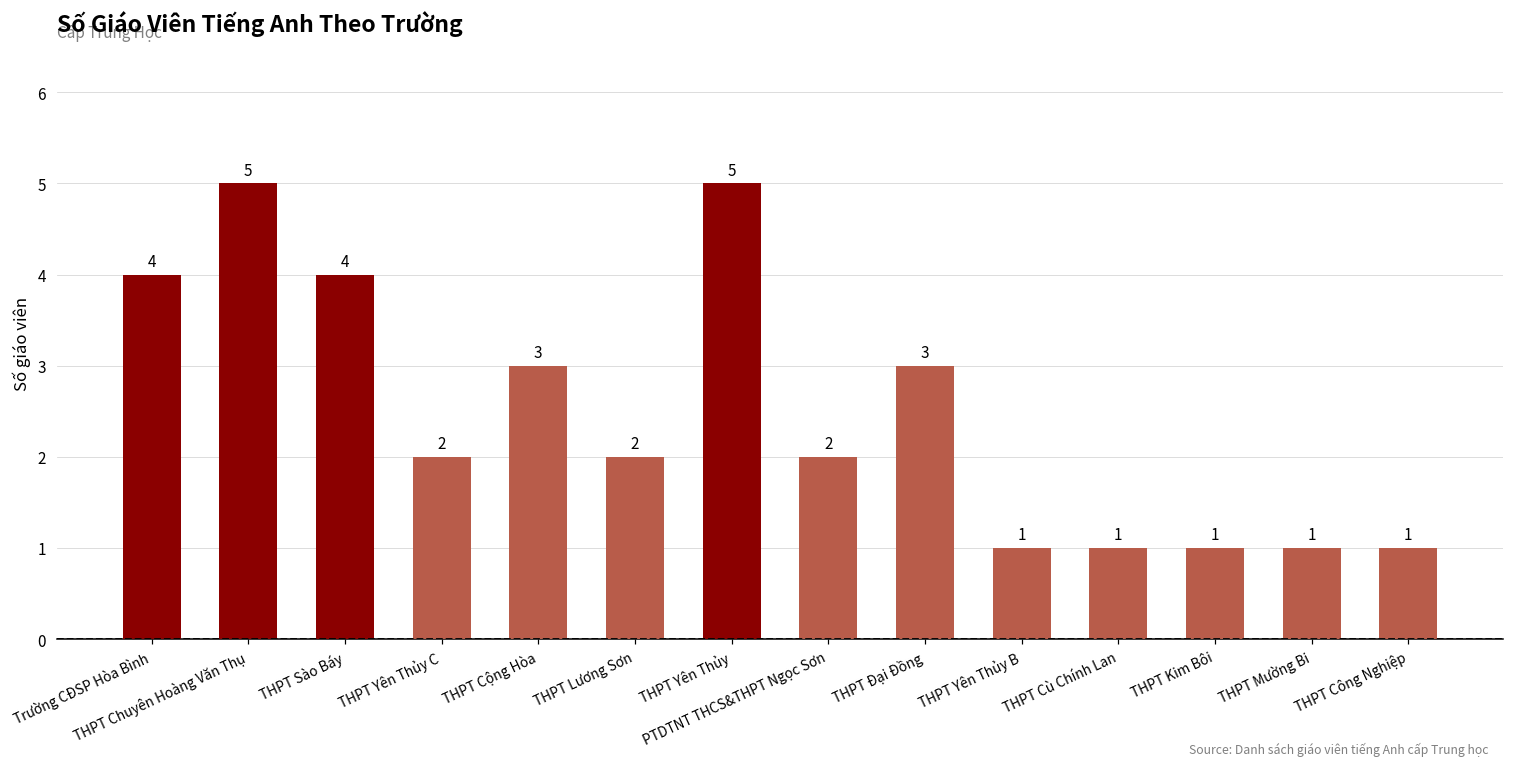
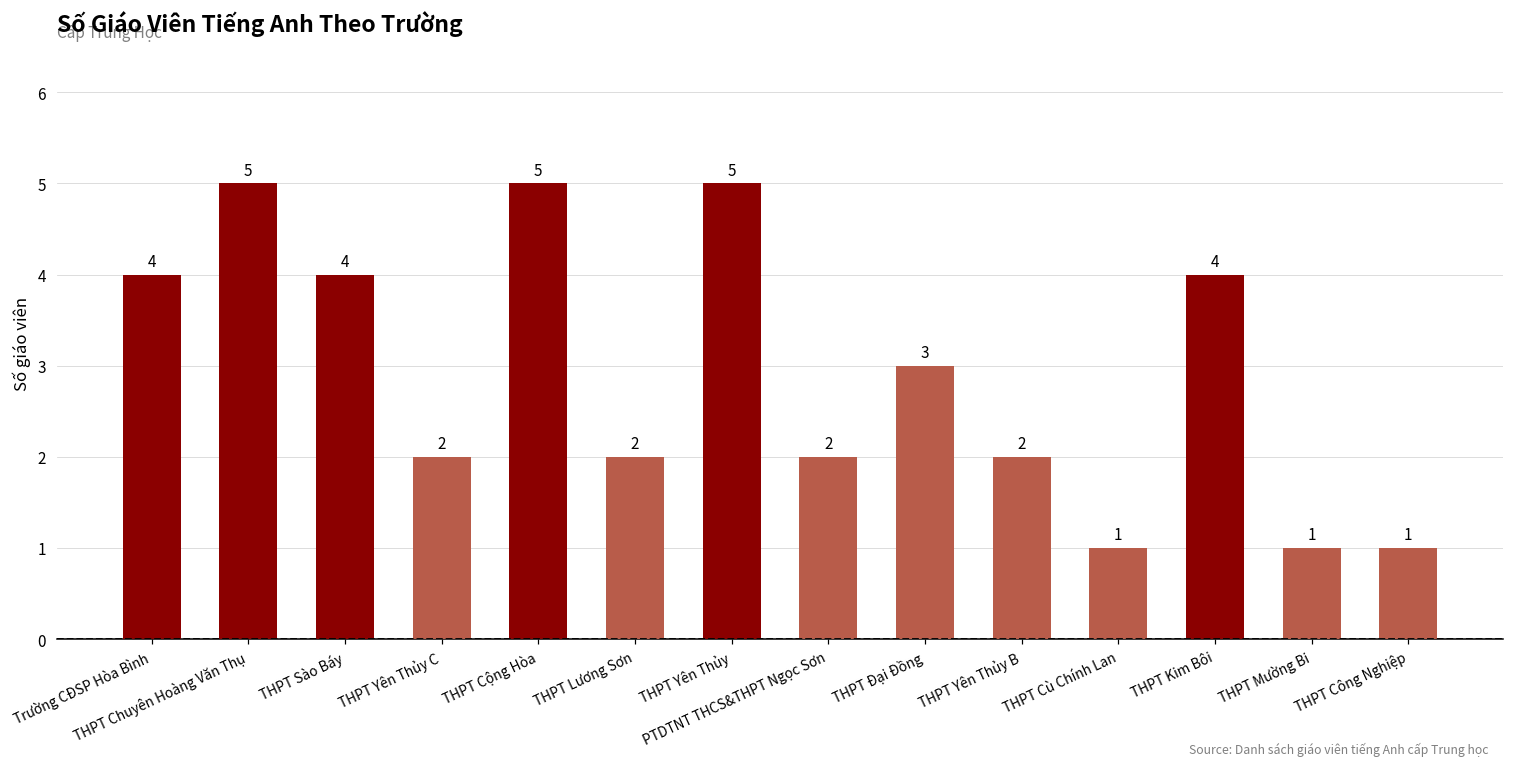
  {
    "Trường CĐSP Hòa Bình": 4,
    "THPT Chuyên Hoàng Văn Thụ": 5,
    "THPT Sào Báy": 4,
    "THPT Yên Thủy C": 2,
-   "THPT Cộng Hòa": 3,
+   "THPT Cộng Hòa": 5,
    "THPT Lương Sơn": 2,
    "THPT Yên Thủy": 5,
    "PTDTNT THCS&THPT Ngọc Sơn": 2,
    "THPT Đại Đồng": 3,
-   "THPT Yên Thủy B": 1,
+   "THPT Yên Thủy B": 2,
    "THPT Cù Chính Lan": 1,
-   "THPT Kim Bôi": 1,
+   "THPT Kim Bôi": 4,
    "THPT Mường Bi": 1,
    "THPT Công Nghiệp": 1
  }
